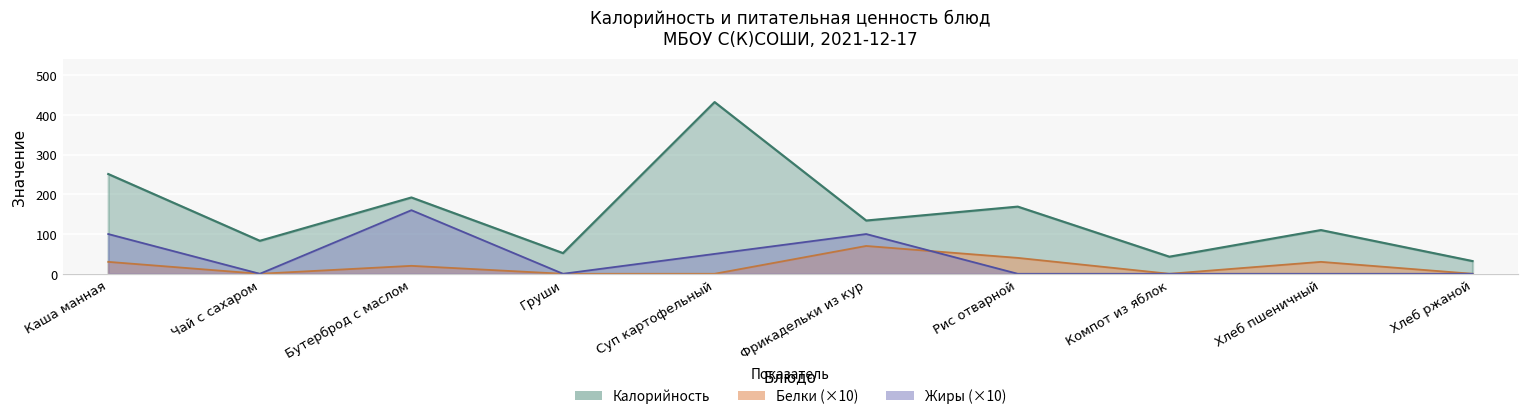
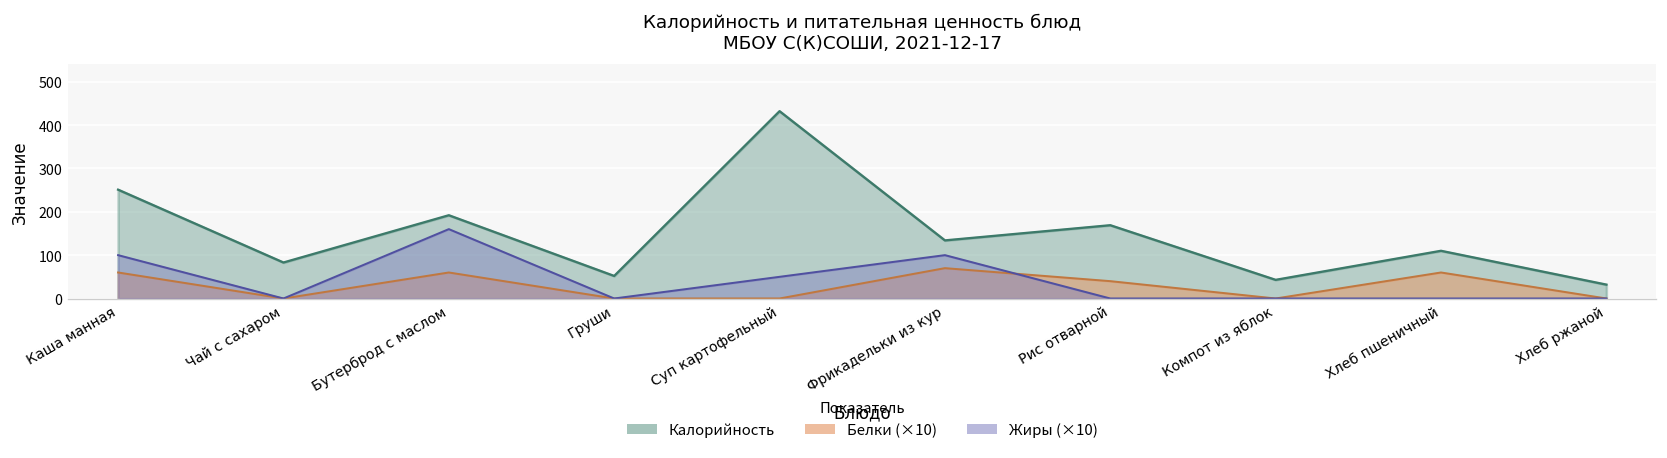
  {
    "Белки (×10)": {
-     "Каша манная": 30,
-     "Бутерброд с маслом": 20,
+     "Каша манная": 60,
+     "Бутерброд с маслом": 60,
      "Суп картофельный": 0,
      "Фрикадельки из кур": 70,
      "Рис отварной": 40,
-     "Хлеб пшеничный": 30
+     "Хлеб пшеничный": 60
    }
  }
